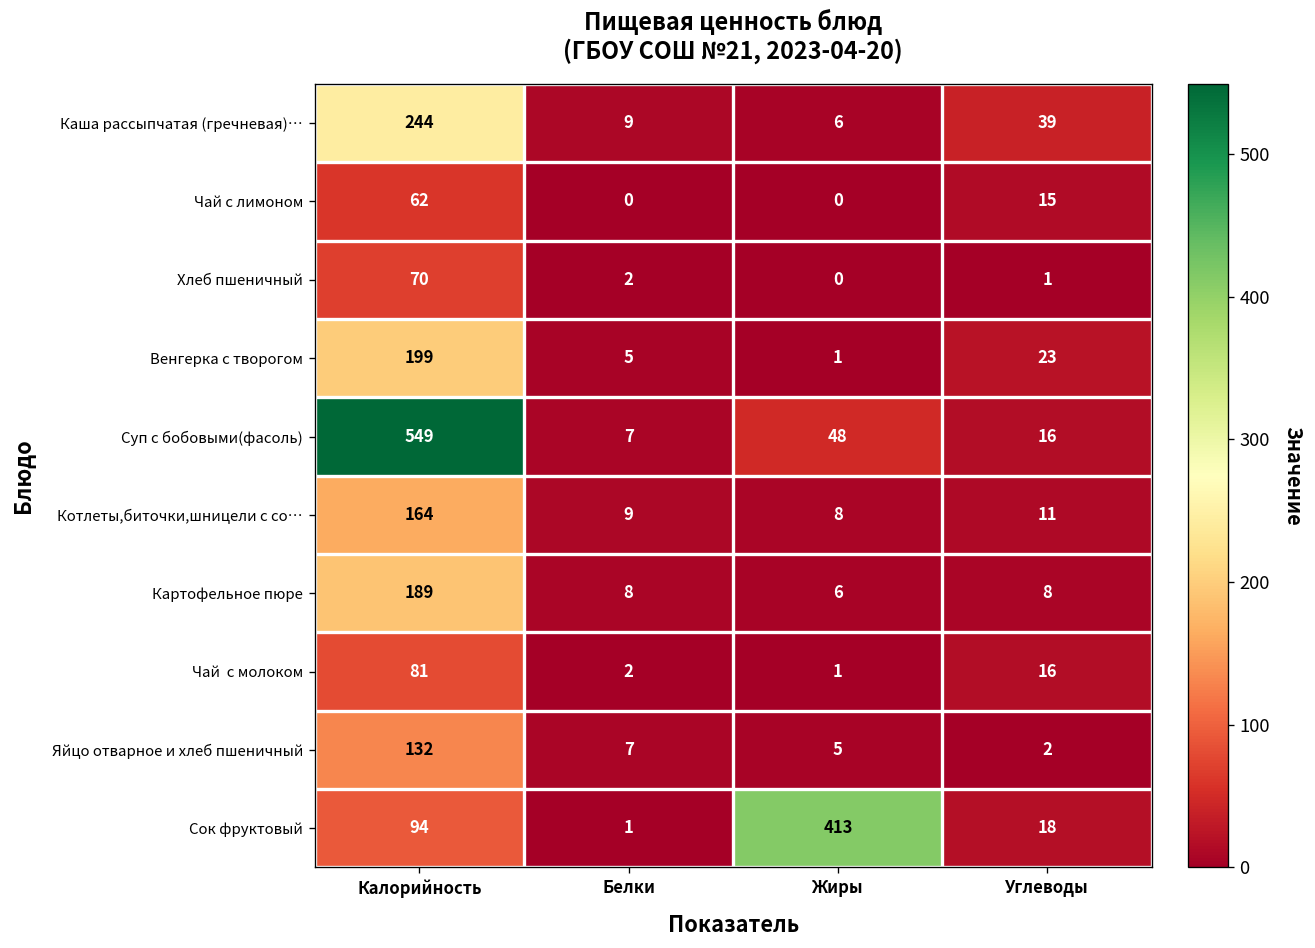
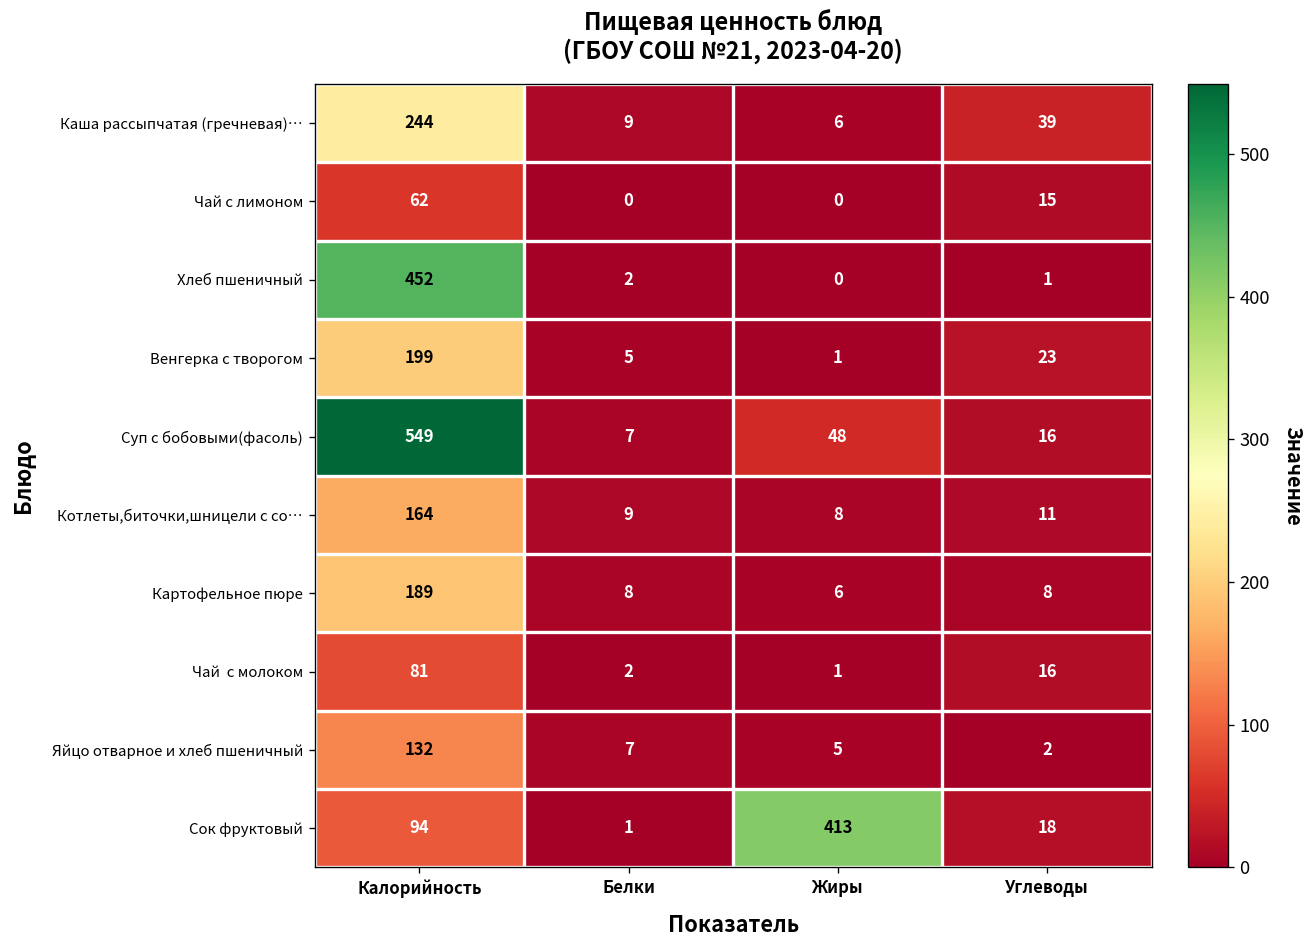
  {
    "Каша рассыпчатая (гречневая)…": {
      "Калорийность": 244,
      "Белки": 9,
      "Жиры": 6,
      "Углеводы": 39
    },
    "Чай с лимоном": {
      "Калорийность": 62,
      "Белки": 0,
      "Жиры": 0,
      "Углеводы": 15
    },
    "Хлеб пшеничный": {
-     "Калорийность": 70,
+     "Калорийность": 452,
      "Белки": 2,
      "Жиры": 0,
      "Углеводы": 1
    },
    "Венгерка с творогом": {
      "Калорийность": 199,
      "Белки": 5,
      "Жиры": 1,
      "Углеводы": 23
    },
    "Суп с бобовыми(фасоль)": {
      "Калорийность": 549,
      "Белки": 7,
      "Жиры": 48,
      "Углеводы": 16
    },
    "Котлеты,биточки,шницели с со…": {
      "Калорийность": 164,
      "Белки": 9,
      "Жиры": 8,
      "Углеводы": 11
    },
    "Картофельное пюре": {
      "Калорийность": 189,
      "Белки": 8,
      "Жиры": 6,
      "Углеводы": 8
    },
    "Чай с молоком": {
      "Калорийность": 81,
      "Белки": 2,
      "Жиры": 1,
      "Углеводы": 16
    },
    "Яйцо отварное и хлеб пшеничный": {
      "Калорийность": 132,
      "Белки": 7,
      "Жиры": 5,
      "Углеводы": 2
    },
    "Сок фруктовый": {
      "Калорийность": 94,
      "Белки": 1,
      "Жиры": 413,
      "Углеводы": 18
    }
  }
